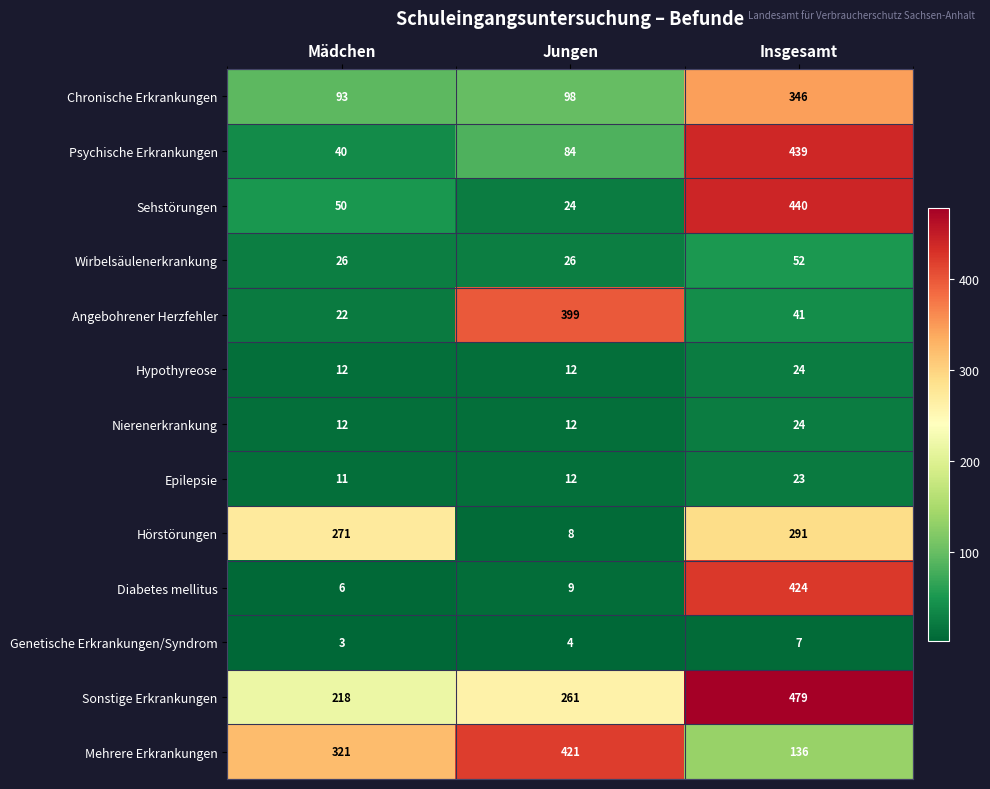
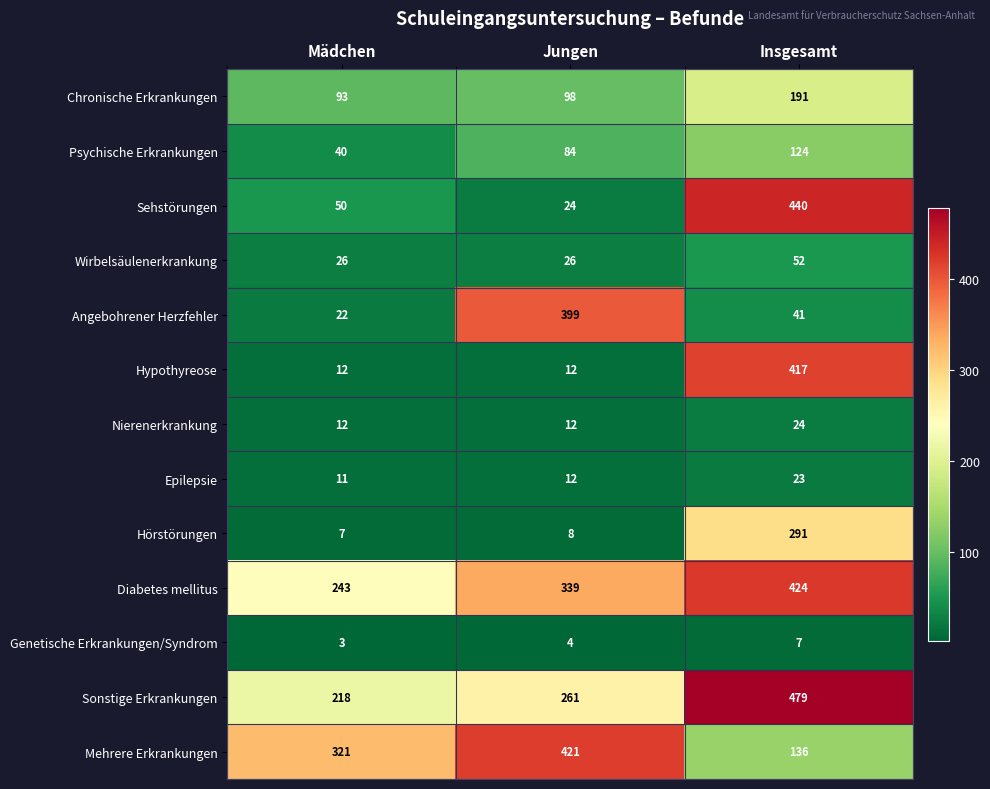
  {
    "Chronische Erkrankungen": {
      "Mädchen": 93,
      "Jungen": 98,
-     "Insgesamt": 346
+     "Insgesamt": 191
    },
    "Psychische Erkrankungen": {
      "Mädchen": 40,
      "Jungen": 84,
-     "Insgesamt": 439
+     "Insgesamt": 124
    },
    "Sehstörungen": {
      "Mädchen": 50,
      "Jungen": 24,
      "Insgesamt": 440
    },
    "Wirbelsäulenerkrankung": {
      "Mädchen": 26,
      "Jungen": 26,
      "Insgesamt": 52
    },
    "Angebohrener Herzfehler": {
      "Mädchen": 22,
      "Jungen": 399,
      "Insgesamt": 41
    },
    "Hypothyreose": {
      "Mädchen": 12,
      "Jungen": 12,
-     "Insgesamt": 24
+     "Insgesamt": 417
    },
    "Nierenerkrankung": {
      "Mädchen": 12,
      "Jungen": 12,
      "Insgesamt": 24
    },
    "Epilepsie": {
      "Mädchen": 11,
      "Jungen": 12,
      "Insgesamt": 23
    },
    "Hörstörungen": {
-     "Mädchen": 271,
+     "Mädchen": 7,
      "Jungen": 8,
      "Insgesamt": 291
    },
    "Diabetes mellitus": {
-     "Mädchen": 6,
-     "Jungen": 9,
+     "Mädchen": 243,
+     "Jungen": 339,
      "Insgesamt": 424
    },
    "Genetische Erkrankungen/Syndrom": {
      "Mädchen": 3,
      "Jungen": 4,
      "Insgesamt": 7
    },
    "Sonstige Erkrankungen": {
      "Mädchen": 218,
      "Jungen": 261,
      "Insgesamt": 479
    },
    "Mehrere Erkrankungen": {
      "Mädchen": 321,
      "Jungen": 421,
      "Insgesamt": 136
    }
  }
